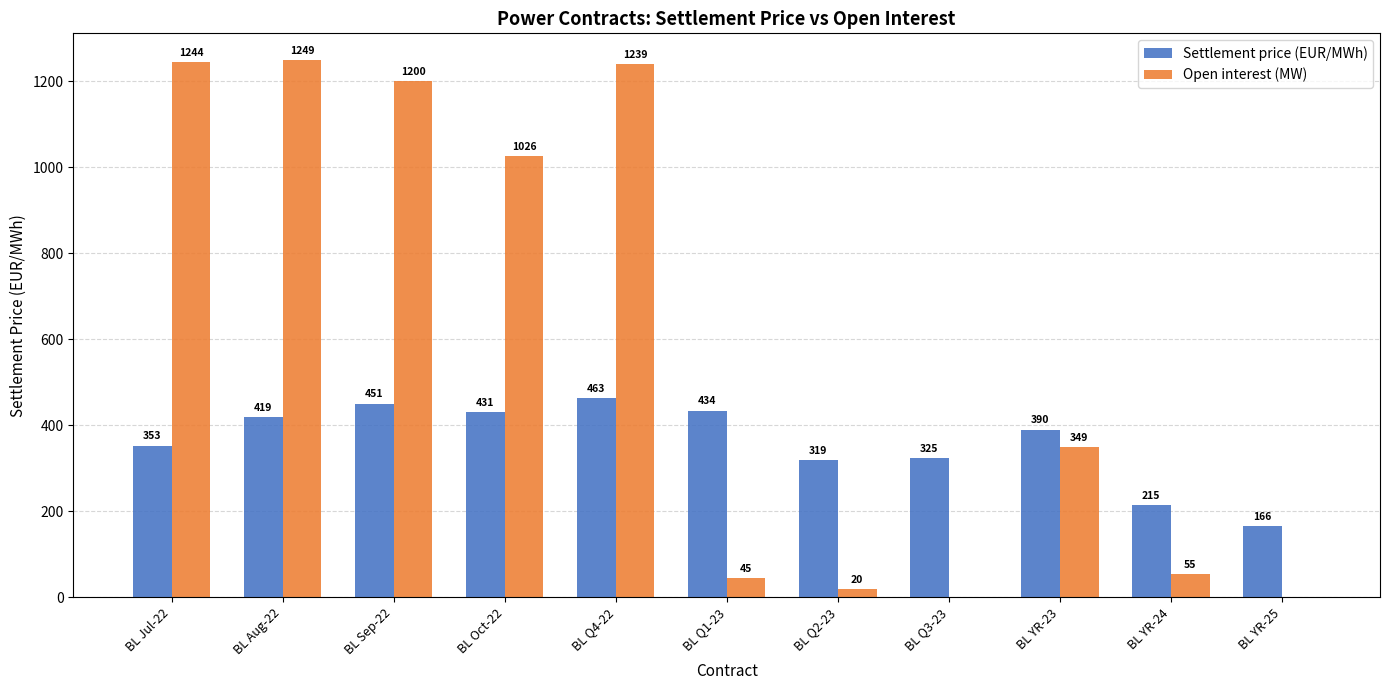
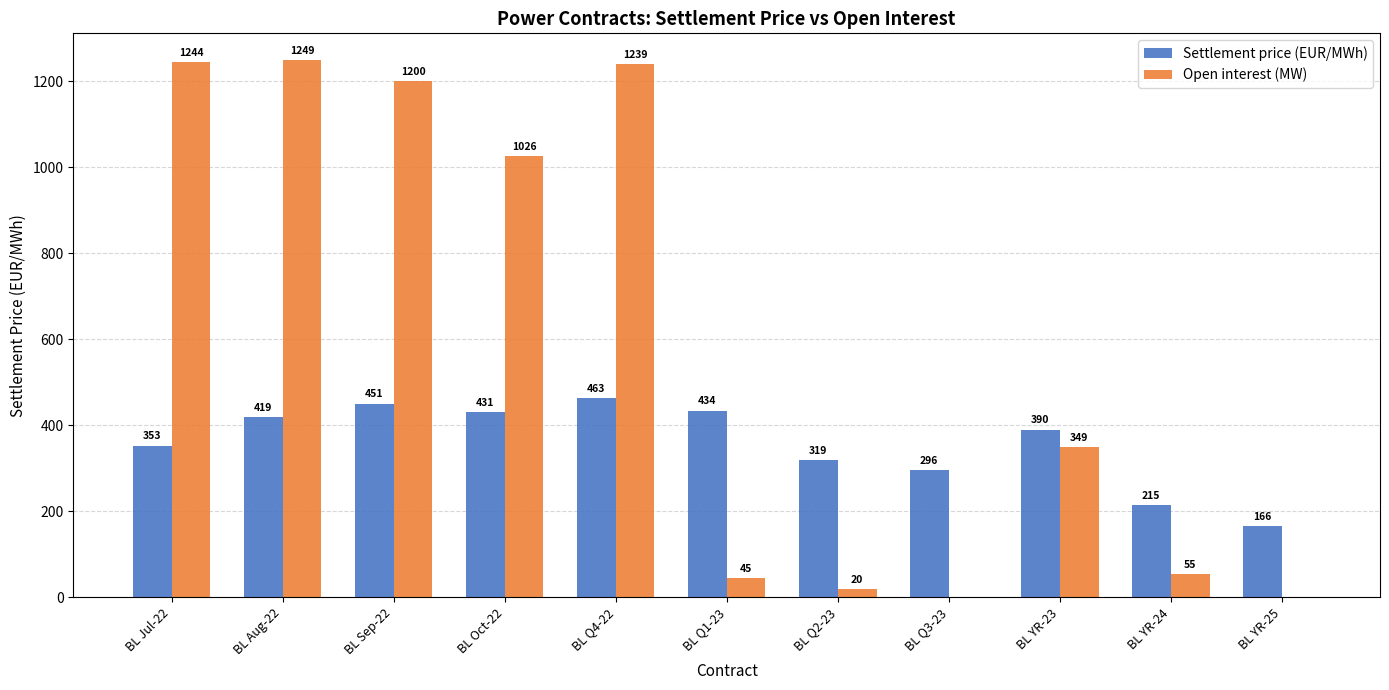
  {
    "Settlement price (EUR/MWh)": {
      "BL Jul-22": 353,
      "BL Aug-22": 419,
      "BL Sep-22": 451,
      "BL Oct-22": 431,
      "BL Q4-22": 463,
      "BL Q1-23": 434,
      "BL Q2-23": 319,
-     "BL Q3-23": 325,
+     "BL Q3-23": 296,
      "BL YR-23": 390,
      "BL YR-24": 215,
      "BL YR-25": 166
    },
    "Open interest (MW)": {
      "BL Jul-22": 1244,
      "BL Aug-22": 1249,
      "BL Sep-22": 1200,
      "BL Oct-22": 1026,
      "BL Q4-22": 1239,
      "BL Q1-23": 45,
      "BL Q2-23": 20,
      "BL YR-23": 349,
      "BL YR-24": 55
    }
  }
